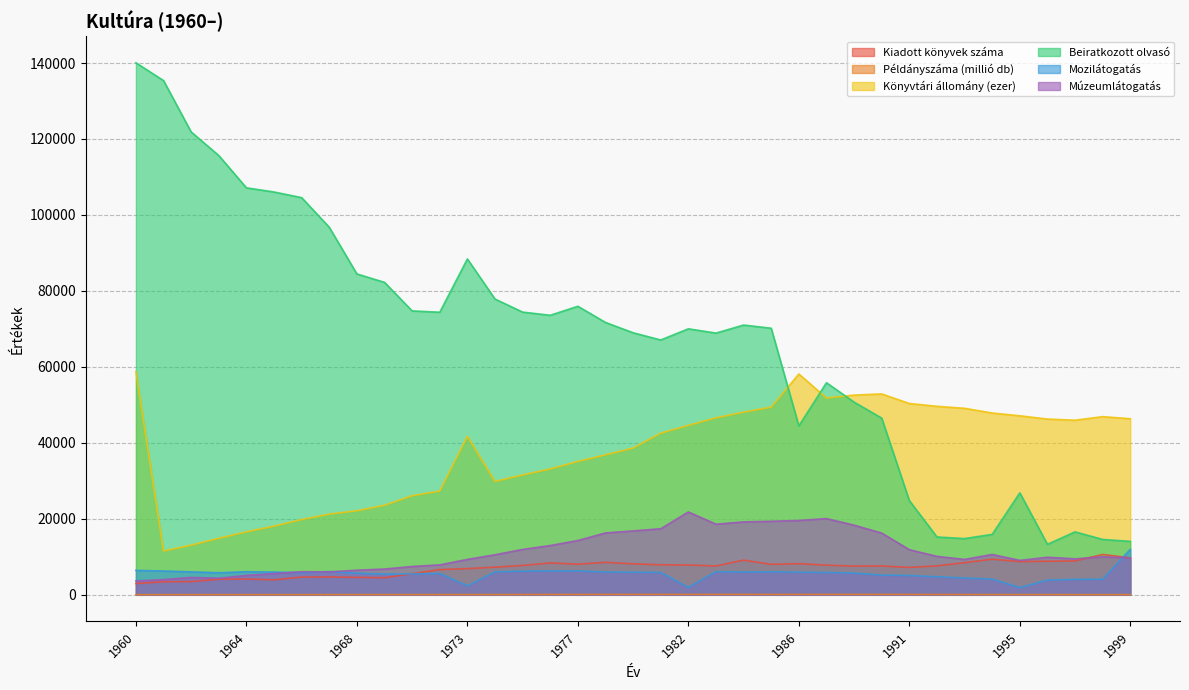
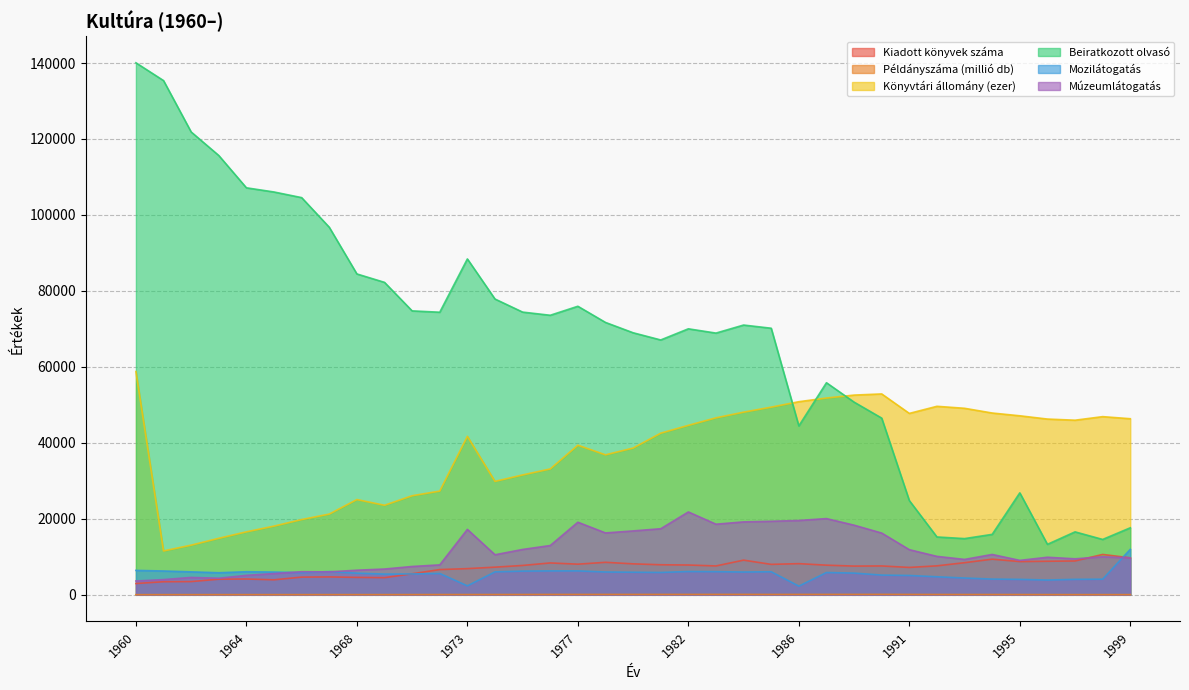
  {
    "Könyvtári állomány (ezer)": {
      "1960": 59000,
      "1964": 17000,
-     "1968": 22000,
+     "1968": 25000,
      "1973": 42000,
-     "1977": 35000,
+     "1977": 39000,
      "1982": 45000,
-     "1986": 58000,
-     "1991": 50000,
+     "1986": 51000,
+     "1991": 48000,
      "1995": 47000,
      "1999": 46000
    },
    "Beiratkozott olvasó": {
      "1960": 140000,
      "1964": 107000,
      "1968": 84000,
      "1973": 88000,
      "1977": 76000,
      "1982": 70000,
      "1986": 44000,
      "1991": 25000,
      "1995": 27000,
-     "1999": 14000
+     "1999": 18000
    },
    "Mozilátogatás": {
      "1960": 6000,
      "1964": 6000,
      "1968": 6000,
      "1973": 2000,
      "1977": 6000,
-     "1982": 2000,
-     "1986": 6000,
+     "1982": 6000,
+     "1986": 2000,
      "1991": 5000,
-     "1995": 2000,
+     "1995": 4000,
      "1999": 12000
    },
    "Múzeumlátogatás": {
      "1964": 5000,
      "1968": 6000,
-     "1973": 9000,
-     "1977": 14000,
+     "1973": 17000,
+     "1977": 19000,
      "1982": 22000,
      "1986": 20000,
      "1991": 12000
    }
  }
